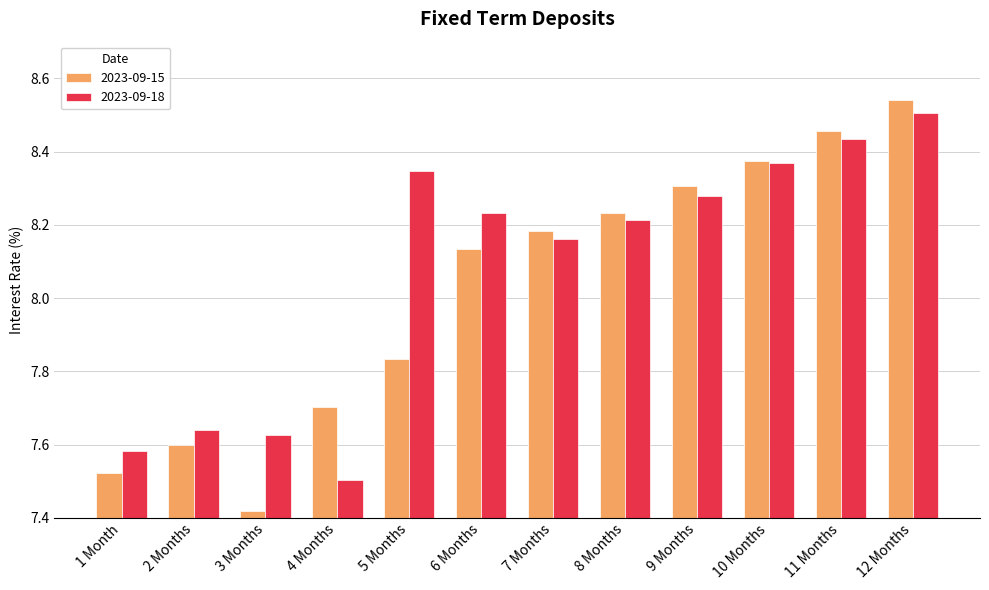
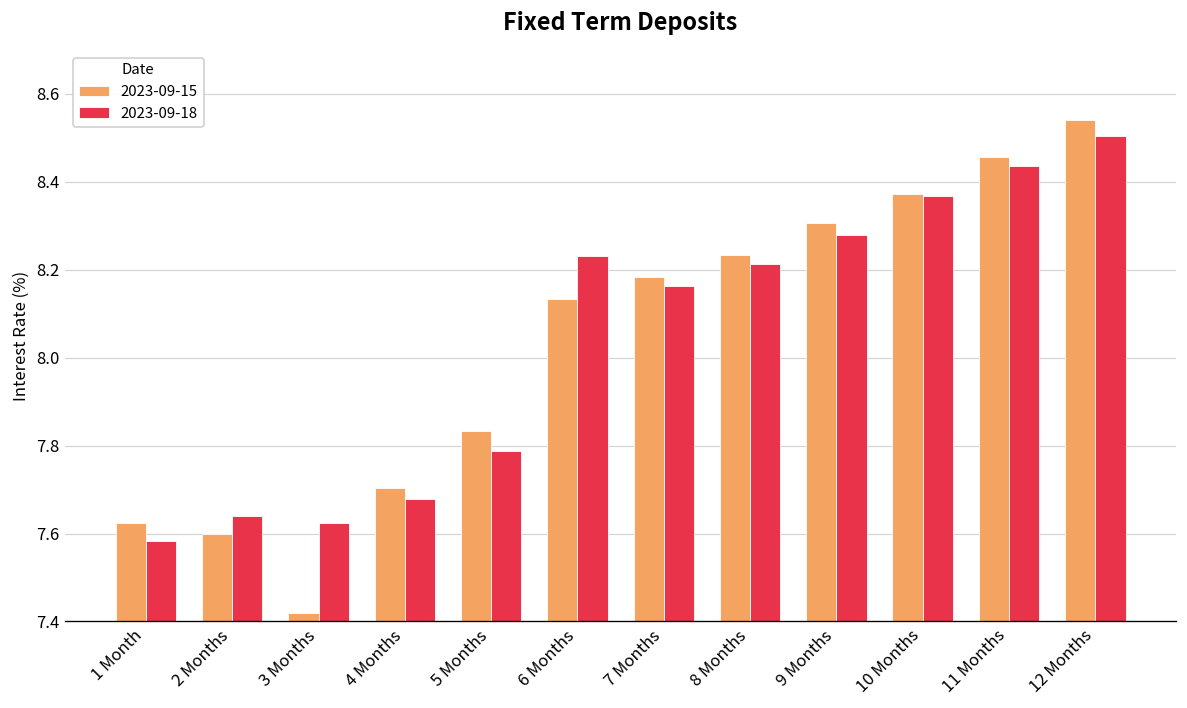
  {
    "2023-09-15": {
-     "1 Month": 7.52,
+     "1 Month": 7.63,
      "2 Months": 7.60,
      "3 Months": 7.42,
      "4 Months": 7.70,
      "5 Months": 7.83,
      "6 Months": 8.13,
      "7 Months": 8.18,
      "8 Months": 8.23,
      "9 Months": 8.31,
      "10 Months": 8.37,
      "11 Months": 8.46,
      "12 Months": 8.54
    },
    "2023-09-18": {
      "1 Month": 7.58,
      "2 Months": 7.64,
      "3 Months": 7.63,
-     "4 Months": 7.50,
-     "5 Months": 8.35,
+     "4 Months": 7.68,
+     "5 Months": 7.79,
      "6 Months": 8.23,
      "7 Months": 8.16,
      "8 Months": 8.21,
      "9 Months": 8.28,
      "10 Months": 8.37,
      "11 Months": 8.44,
      "12 Months": 8.50
    }
  }
